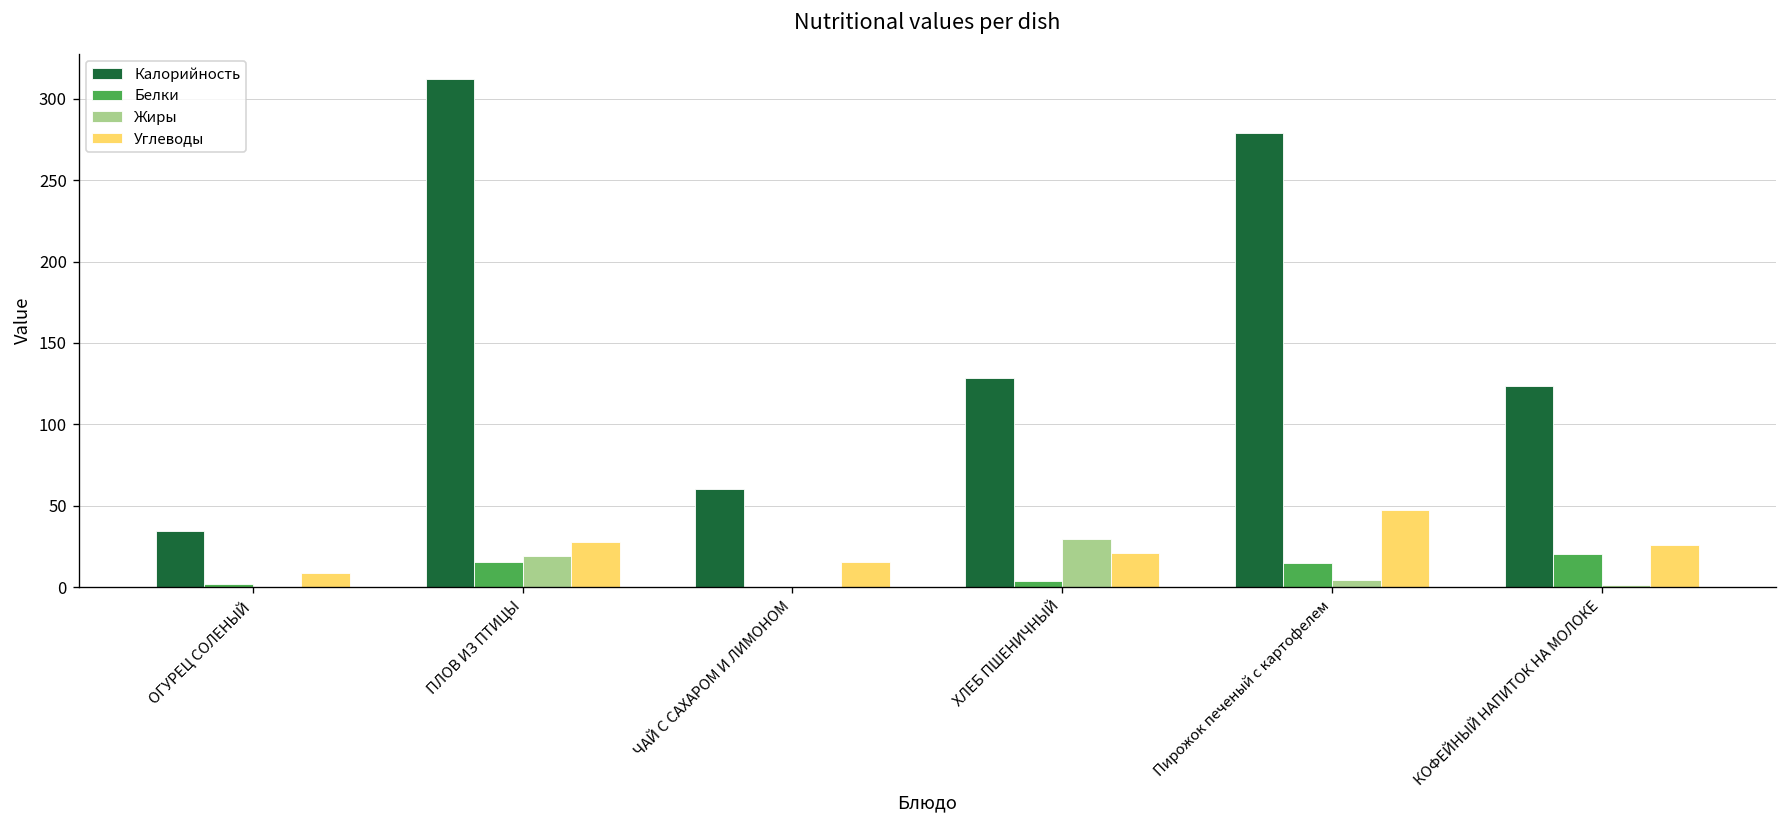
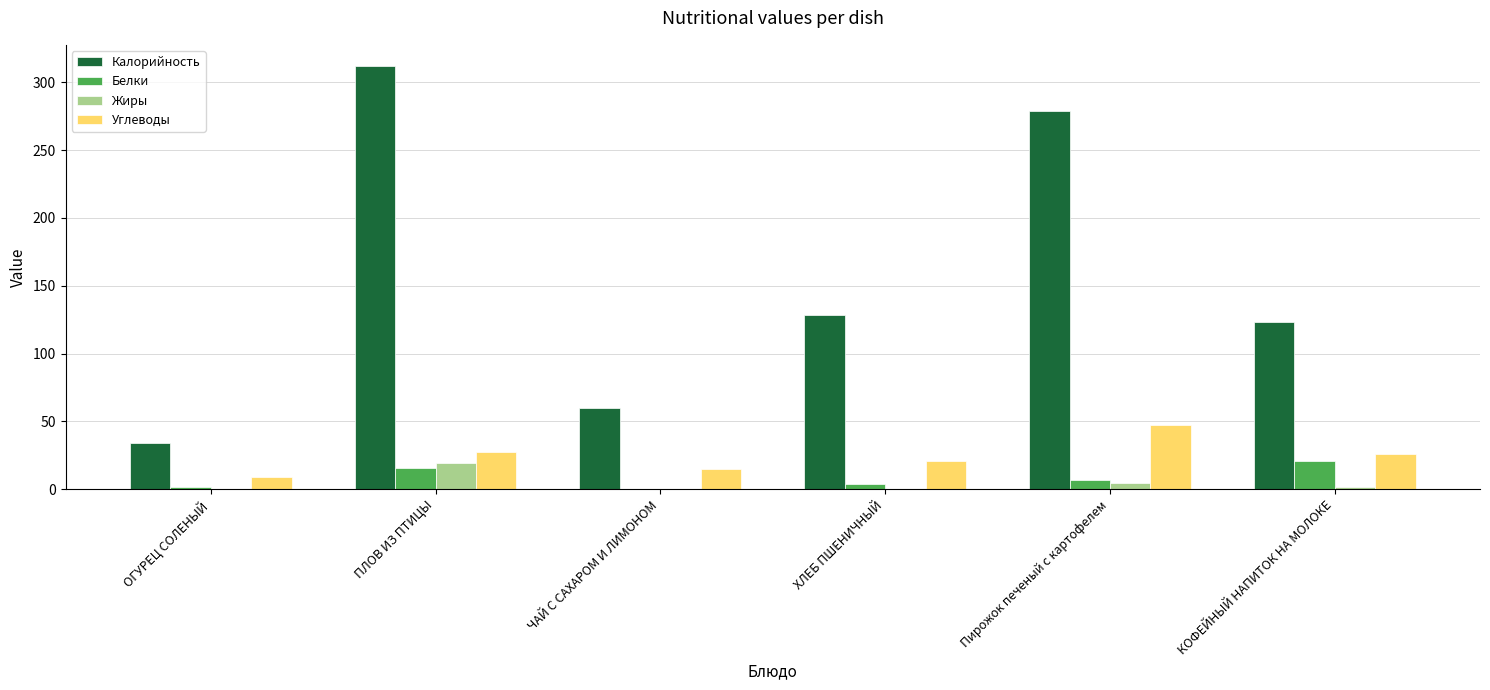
  {
    "Калорийность": {
      "ОГУРЕЦ СОЛЕНЫЙ": 34,
      "ПЛОВ ИЗ ПТИЦЫ": 312,
      "ЧАЙ С САХАРОМ И ЛИМОНОМ": 60,
      "ХЛЕБ ПШЕНИЧНЫЙ": 128,
      "Пирожок печеный с картофелем": 279,
      "КОФЕЙНЫЙ НАПИТОК НА МОЛОКЕ": 124
    },
    "Белки": {
      "ПЛОВ ИЗ ПТИЦЫ": 15,
      "ХЛЕБ ПШЕНИЧНЫЙ": 4,
-     "Пирожок печеный с картофелем": 15,
+     "Пирожок печеный с картофелем": 7,
      "КОФЕЙНЫЙ НАПИТОК НА МОЛОКЕ": 21
    },
    "Жиры": {
      "ПЛОВ ИЗ ПТИЦЫ": 19,
      "ЧАЙ С САХАРОМ И ЛИМОНОМ": 0,
-     "ХЛЕБ ПШЕНИЧНЫЙ": 30,
+     "ХЛЕБ ПШЕНИЧНЫЙ": 1,
      "Пирожок печеный с картофелем": 5
    },
    "Углеводы": {
      "ОГУРЕЦ СОЛЕНЫЙ": 9,
      "ПЛОВ ИЗ ПТИЦЫ": 27,
      "ЧАЙ С САХАРОМ И ЛИМОНОМ": 15,
      "ХЛЕБ ПШЕНИЧНЫЙ": 21,
      "Пирожок печеный с картофелем": 47,
      "КОФЕЙНЫЙ НАПИТОК НА МОЛОКЕ": 26
    }
  }
